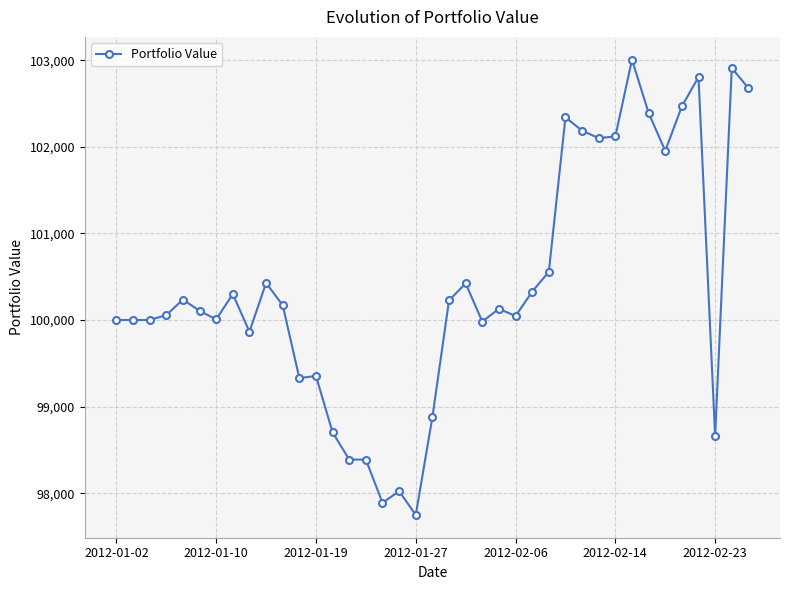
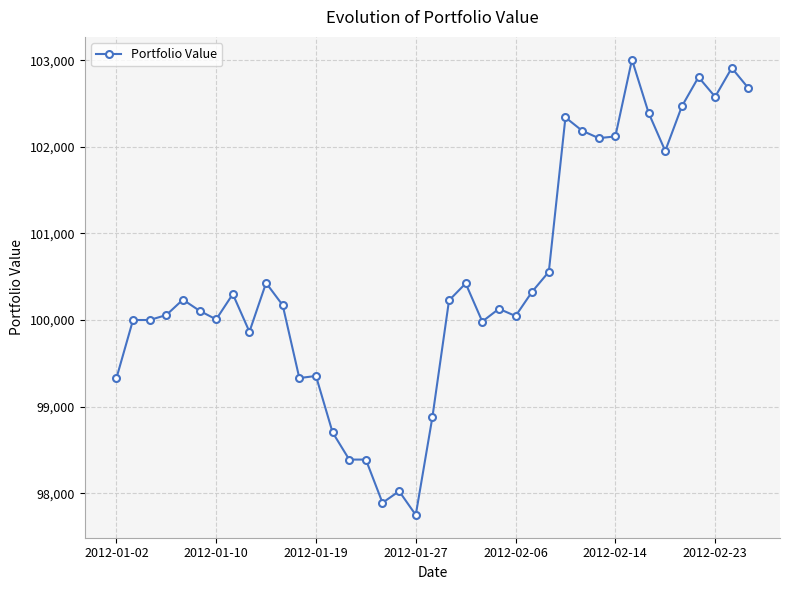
  {
-   "2012-01-02": "100,000",
+   "2012-01-02": "99,300",
    "2012-01-10": "100,000",
    "2012-01-19": "99,400",
    "2012-01-27": "97,700",
    "2012-02-06": "100,000",
    "2012-02-14": "102,100",
-   "2012-02-23": "98,700"
+   "2012-02-23": "102,600"
  }
